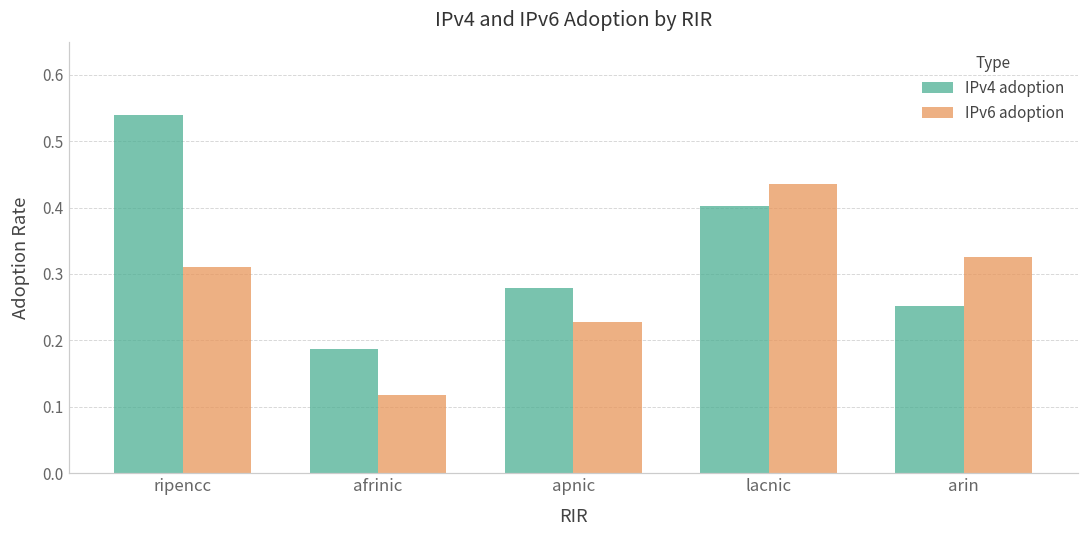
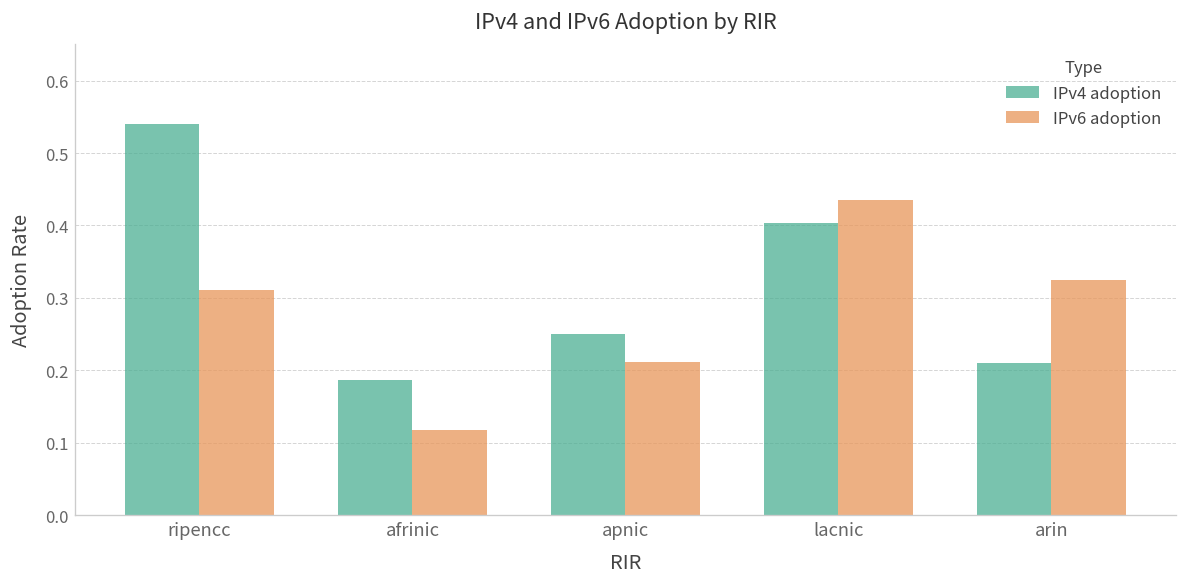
  {
    "IPv4 adoption": {
      "ripencc": 0.54,
      "afrinic": 0.19,
-     "apnic": 0.28,
+     "apnic": 0.25,
      "lacnic": 0.40,
-     "arin": 0.25
+     "arin": 0.21
    },
    "IPv6 adoption": {
      "ripencc": 0.31,
      "afrinic": 0.12,
-     "apnic": 0.23,
+     "apnic": 0.21,
      "lacnic": 0.43,
      "arin": 0.32
    }
  }
